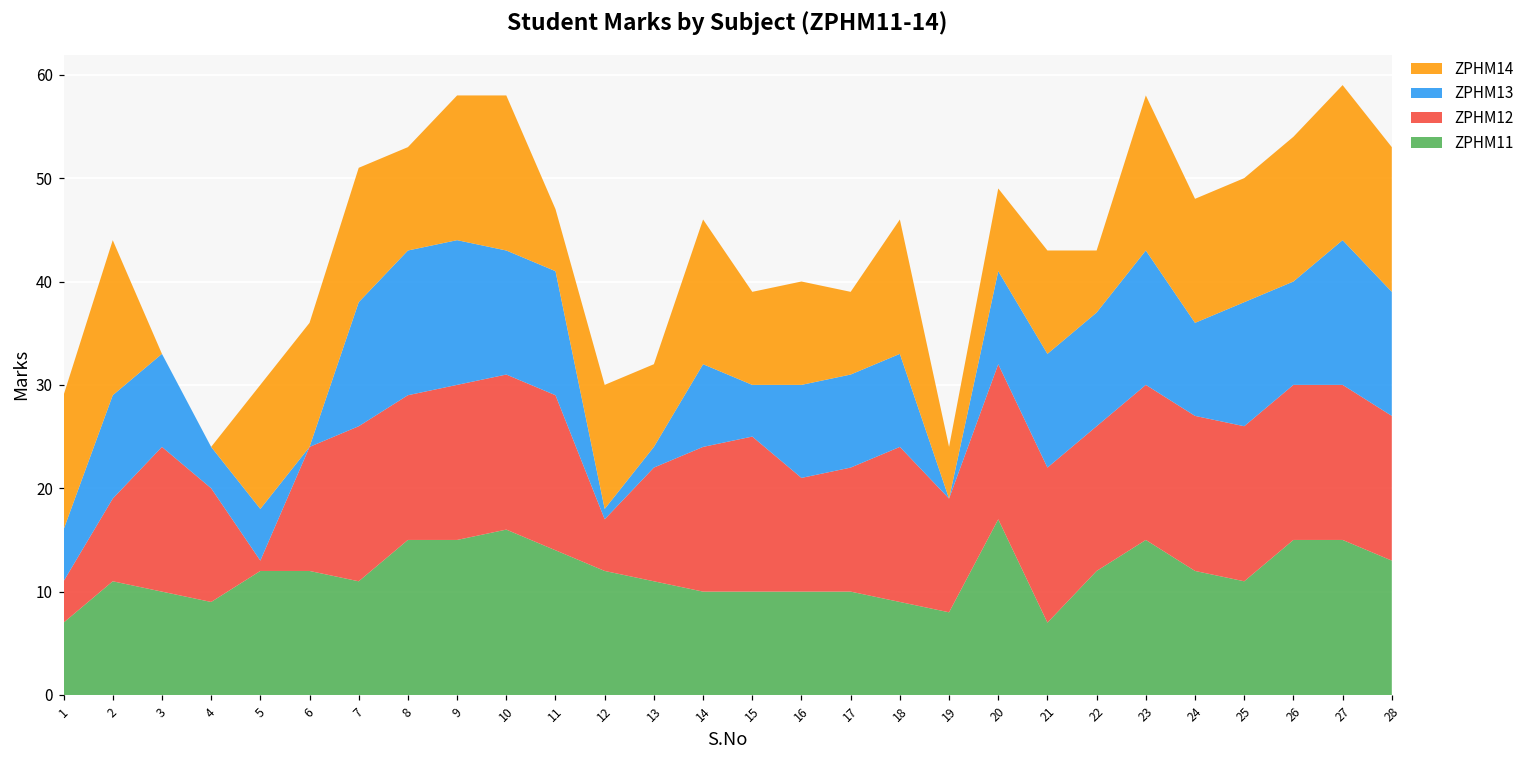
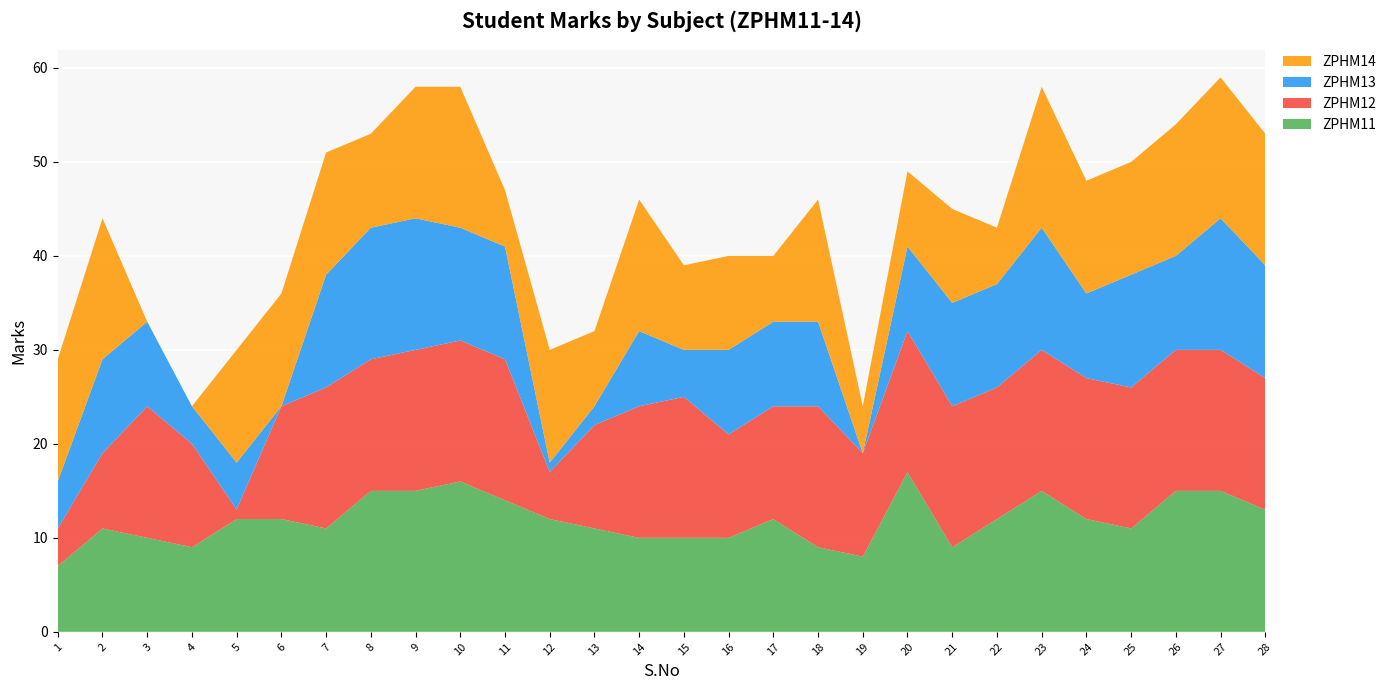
  {
    "ZPHM11": {
      "1": 7,
      "2": 11,
      "3": 10,
      "4": 9,
      "5": 12,
      "6": 12,
      "7": 11,
      "8": 15,
      "9": 15,
      "10": 16,
      "11": 14,
      "12": 12,
      "13": 11,
      "14": 10,
      "15": 10,
      "16": 10,
-     "17": 10,
+     "17": 12,
      "18": 9,
      "19": 8,
      "20": 17,
-     "21": 7,
+     "21": 9,
      "22": 12,
      "23": 15,
      "24": 12,
      "25": 11,
      "26": 15,
      "27": 15,
      "28": 13
    },
    "ZPHM12": {
      "1": 4,
      "2": 8,
      "3": 14,
      "4": 11,
      "5": 1,
      "7": 15,
      "8": 14,
      "9": 15,
      "10": 15,
      "11": 15,
      "12": 5,
      "13": 11,
      "14": 14,
      "15": 15,
      "16": 11,
      "17": 12,
      "18": 15,
      "20": 15,
      "21": 15,
      "22": 14,
      "23": 15,
      "24": 15,
      "25": 15,
      "26": 15,
      "27": 15,
      "28": 14
    },
    "ZPHM13": {
      "1": 5,
      "2": 10,
      "5": 5,
      "7": 12,
      "8": 14,
      "9": 14,
      "10": 12,
      "11": 12,
      "12": 1,
      "13": 2,
      "14": 8,
      "15": 5,
      "16": 9,
      "17": 9,
      "18": 9,
      "20": 9,
      "21": 11,
      "22": 11,
      "23": 13,
      "24": 9,
      "25": 12,
      "26": 10,
      "27": 14,
      "28": 12
    },
    "ZPHM14": {
      "1": 13,
      "2": 15,
      "5": 12,
      "6": 12,
      "7": 13,
      "8": 10,
      "9": 14,
      "10": 15,
      "11": 6,
      "12": 12,
      "13": 8,
      "14": 14,
      "15": 9,
      "16": 10,
-     "17": 8,
+     "17": 7,
      "18": 13,
      "19": 5,
      "20": 8,
      "21": 10,
      "22": 6,
      "23": 15,
      "24": 12,
      "25": 12,
      "26": 14,
      "27": 15,
      "28": 14
    }
  }
